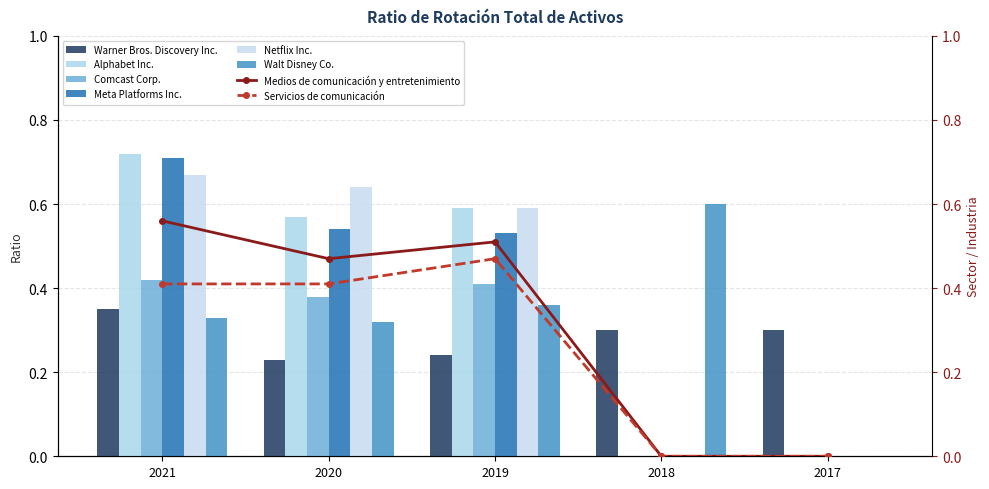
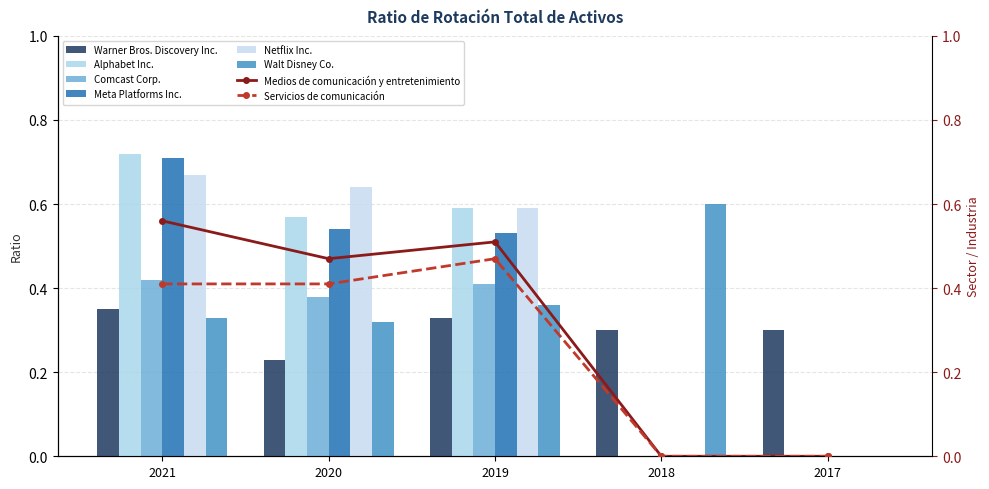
  {
    "Warner Bros. Discovery Inc.": {
      "2021": 0.35,
      "2020": 0.23,
-     "2019": 0.24,
+     "2019": 0.33,
      "2018": 0.30,
      "2017": 0.30
    },
    "Medios de comunicación y entretenimiento": {
      "2021": 0.56,
      "2020": 0.47,
      "2019": 0.51
    },
    "Servicios de comunicación": {
      "2021": 0.41,
      "2020": 0.41,
      "2019": 0.47
    }
  }
